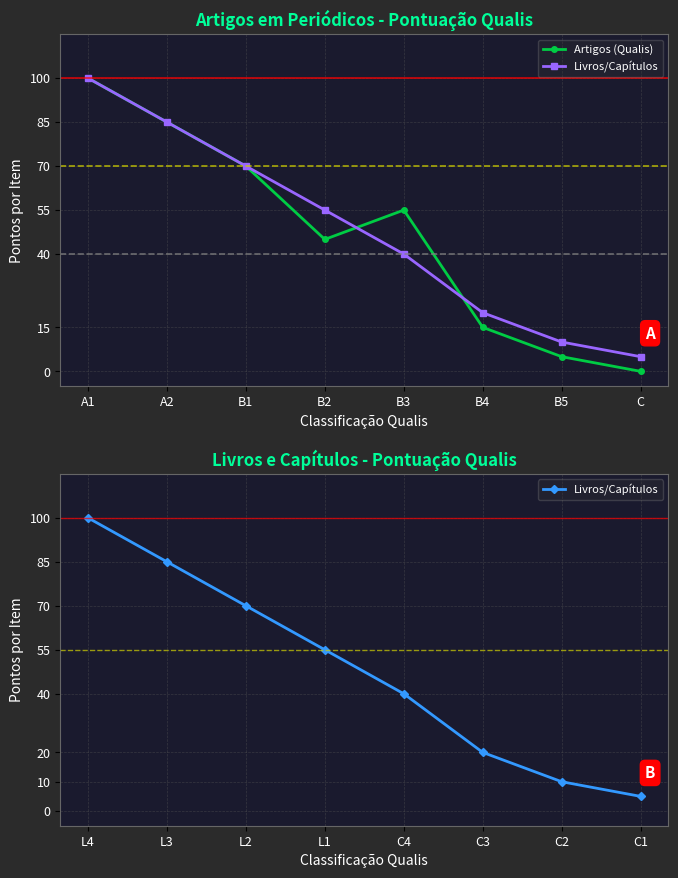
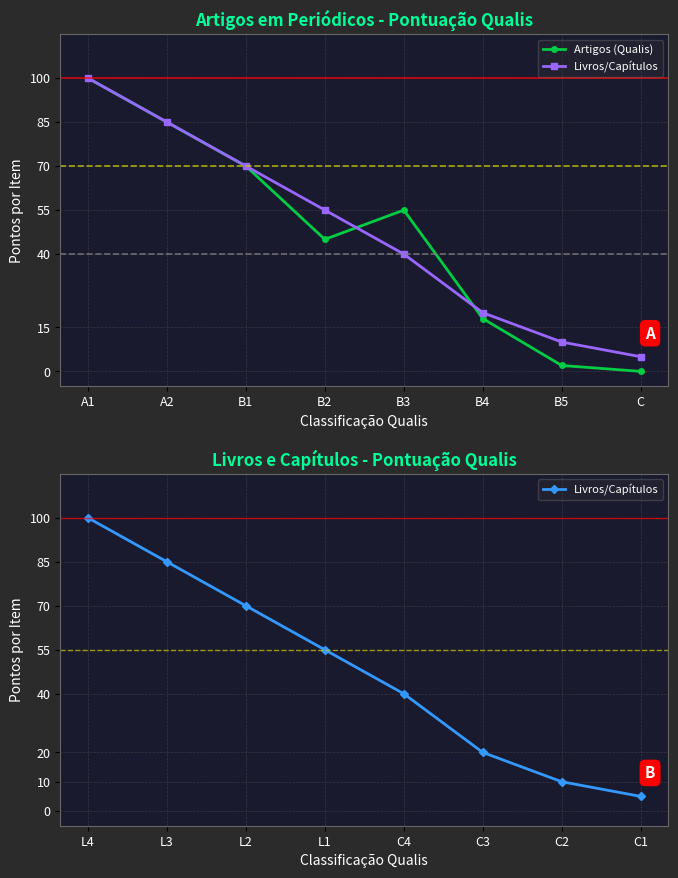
  {
    "Artigos em Periódicos - Pontuação Qualis": {
      "Artigos (Qualis)": {
        "B2": 45,
        "B3": 55,
-       "B4": 15,
-       "B5": 5,
+       "B4": 18,
+       "B5": 2,
        "C": 0
      }
    },
    "Livros e Capítulos - Pontuação Qualis": {
      "L4": 100,
      "L3": 85,
      "L2": 70,
      "L1": 55,
      "C4": 40,
      "C3": 20,
      "C2": 10,
      "C1": 5
    }
  }
